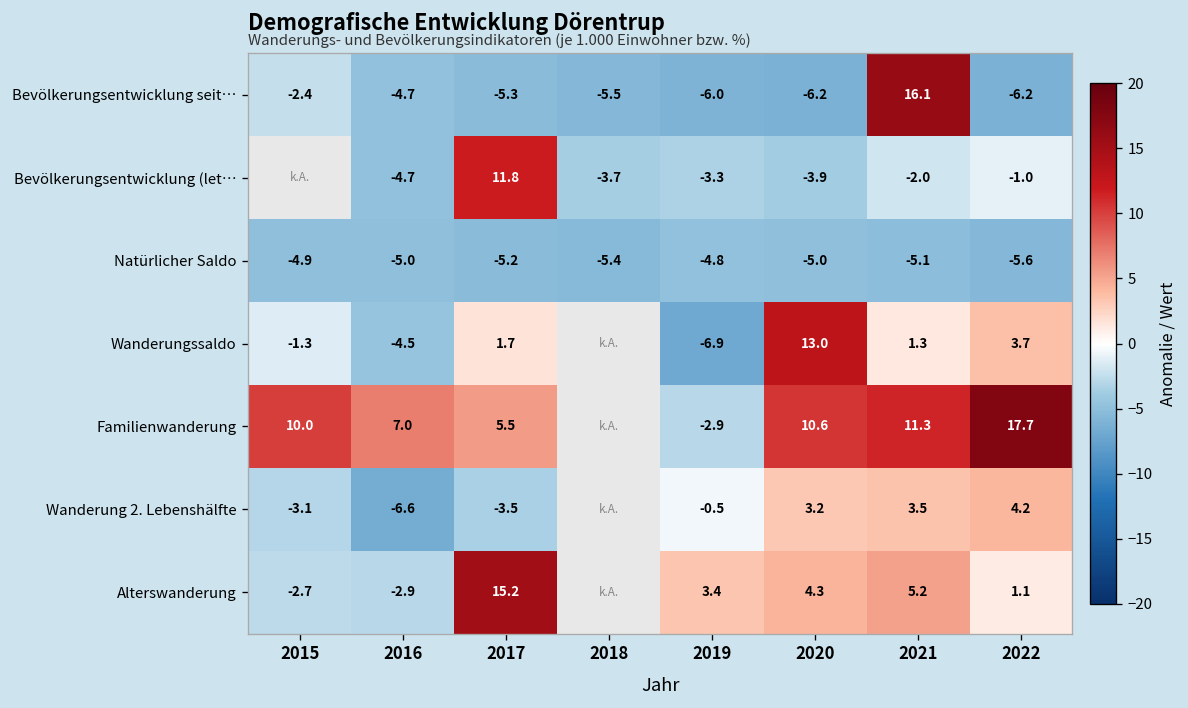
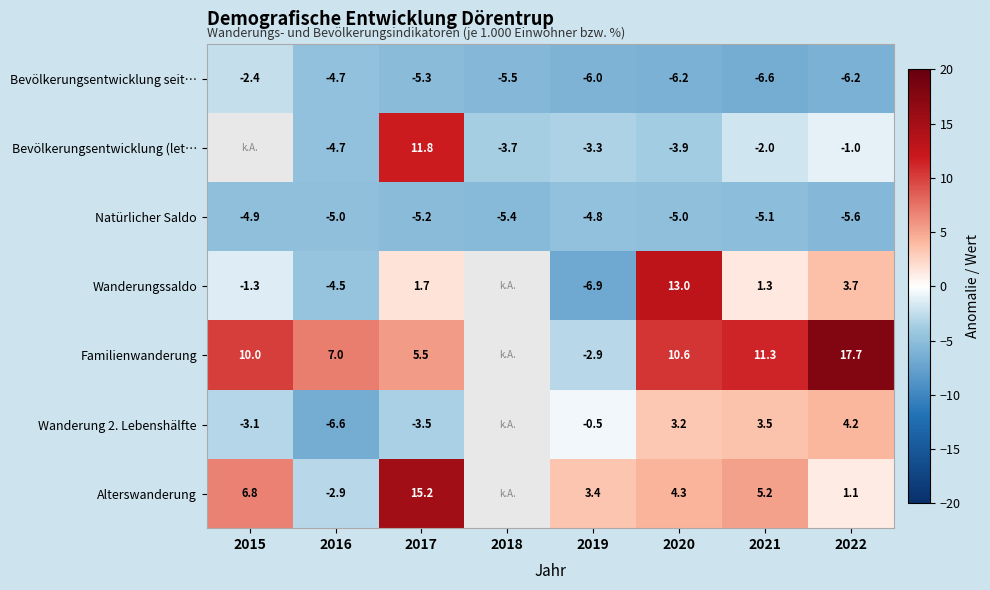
  {
    "Bevölkerungsentwicklung seit…": {
      "2015": -2.4,
      "2016": -4.7,
      "2017": -5.3,
      "2018": -5.5,
      "2019": -6.0,
      "2020": -6.2,
-     "2021": 16.1,
+     "2021": -6.6,
      "2022": -6.2
    },
    "Bevölkerungsentwicklung (let…": {
      "2016": -4.7,
      "2017": 11.8,
      "2018": -3.7,
      "2019": -3.3,
      "2020": -3.9,
      "2021": -2.0,
      "2022": -1.0
    },
    "Natürlicher Saldo": {
      "2015": -4.9,
      "2016": -5.0,
      "2017": -5.2,
      "2018": -5.4,
      "2019": -4.8,
      "2020": -5.0,
      "2021": -5.1,
      "2022": -5.6
    },
    "Wanderungssaldo": {
      "2015": -1.3,
      "2016": -4.5,
      "2017": 1.7,
      "2019": -6.9,
      "2020": 13.0,
      "2021": 1.3,
      "2022": 3.7
    },
    "Familienwanderung": {
      "2015": 10.0,
      "2016": 7.0,
      "2017": 5.5,
      "2019": -2.9,
      "2020": 10.6,
      "2021": 11.3,
      "2022": 17.7
    },
    "Wanderung 2. Lebenshälfte": {
      "2015": -3.1,
      "2016": -6.6,
      "2017": -3.5,
      "2019": -0.5,
      "2020": 3.2,
      "2021": 3.5,
      "2022": 4.2
    },
    "Alterswanderung": {
-     "2015": -2.7,
+     "2015": 6.8,
      "2016": -2.9,
      "2017": 15.2,
      "2019": 3.4,
      "2020": 4.3,
      "2021": 5.2,
      "2022": 1.1
    }
  }
